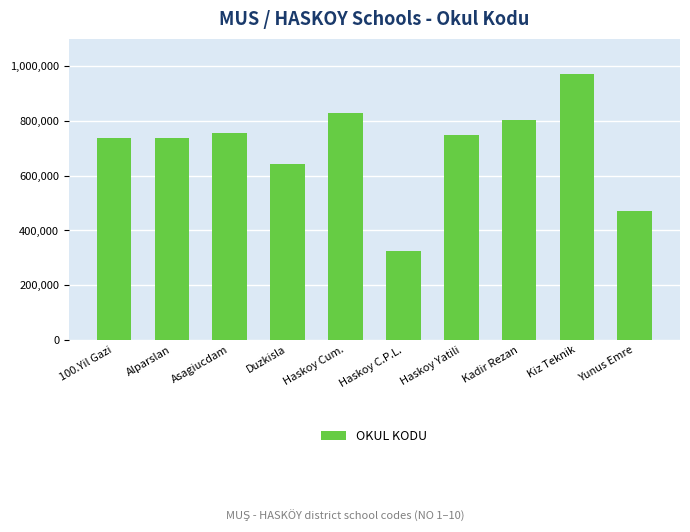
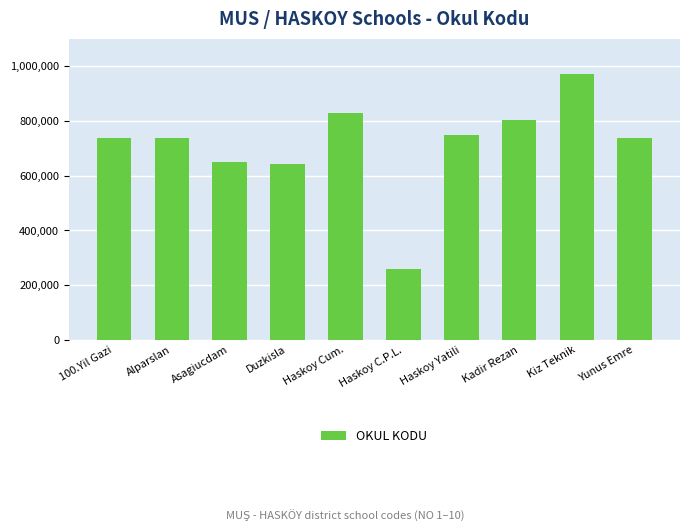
  {
    "100.Yil Gazi": "740,000",
    "Alparslan": "740,000",
-   "Asagiucdam": "760,000",
+   "Asagiucdam": "650,000",
    "Duzkisla": "640,000",
    "Haskoy Cum.": "830,000",
-   "Haskoy C.P.L.": "320,000",
+   "Haskoy C.P.L.": "260,000",
    "Haskoy Yatili": "750,000",
    "Kadir Rezan": "800,000",
    "Kiz Teknik": "970,000",
-   "Yunus Emre": "470,000"
+   "Yunus Emre": "740,000"
  }
